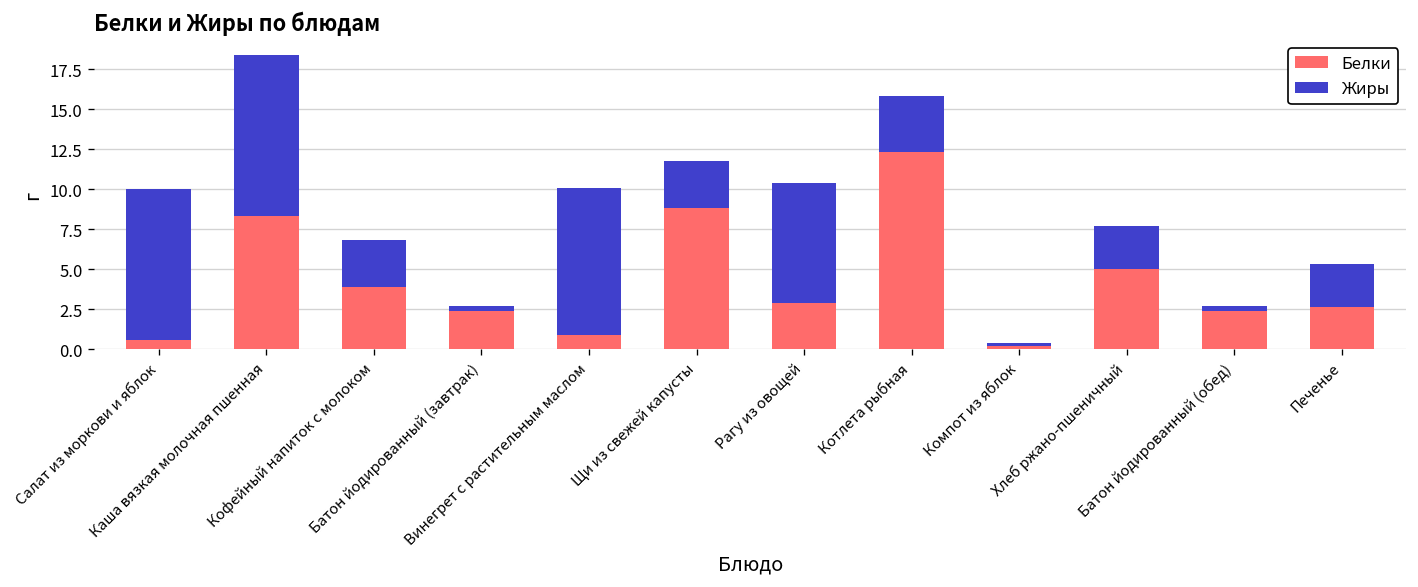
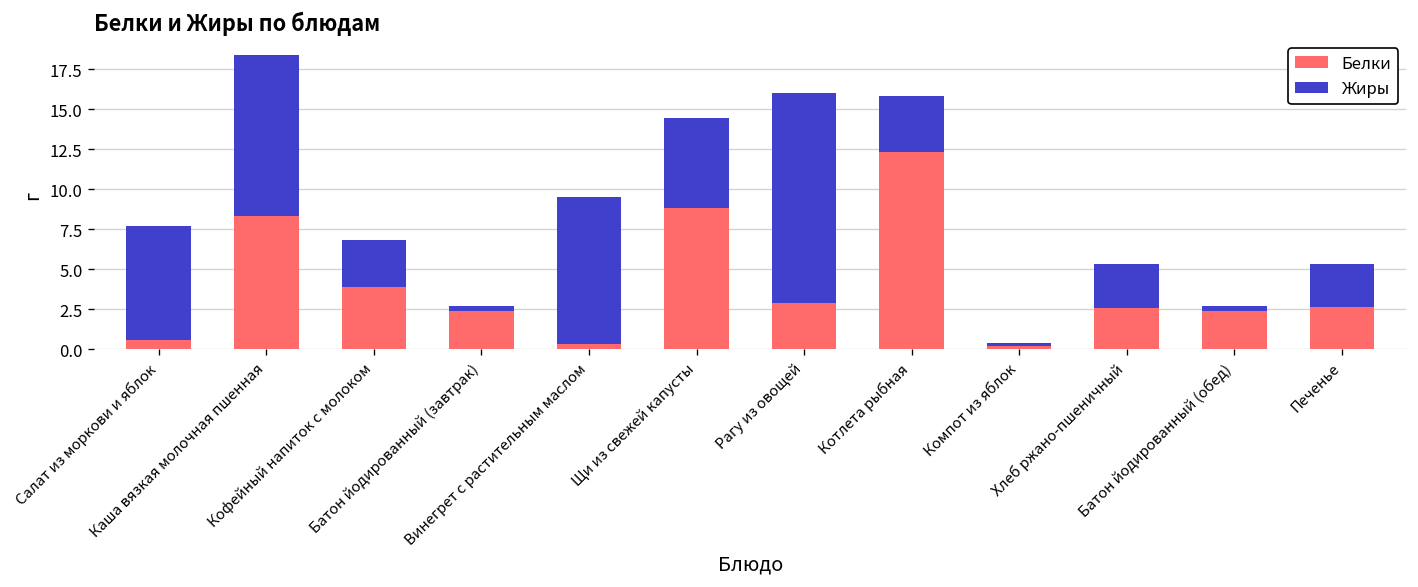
  {
    "Белки": {
      "Салат из моркови и яблок": 0.6,
      "Каша вязкая молочная пшенная": 8.3,
      "Кофейный напиток с молоком": 3.9,
      "Батон йодированный (завтрак)": 2.4,
-     "Винегрет с растительным маслом": 0.9,
+     "Винегрет с растительным маслом": 0.3,
      "Щи из свежей капусты": 8.8,
      "Рагу из овощей": 2.9,
      "Котлета рыбная": 12.3,
      "Компот из яблок": 0.2,
-     "Хлеб ржано-пшеничный": 5.0,
+     "Хлеб ржано-пшеничный": 2.6,
      "Батон йодированный (обед)": 2.4,
      "Печенье": 2.6
    },
    "Жиры": {
-     "Салат из моркови и яблок": 9.4,
+     "Салат из моркови и яблок": 7.1,
      "Каша вязкая молочная пшенная": 10.1,
      "Кофейный напиток с молоком": 2.9,
      "Батон йодированный (завтрак)": 0.3,
      "Винегрет с растительным маслом": 9.2,
-     "Щи из свежей капусты": 2.9,
-     "Рагу из овощей": 7.5,
+     "Щи из свежей капусты": 5.6,
+     "Рагу из овощей": 13.1,
      "Котлета рыбная": 3.5,
      "Компот из яблок": 0.2,
      "Хлеб ржано-пшеничный": 2.7,
      "Батон йодированный (обед)": 0.3,
      "Печенье": 2.7
    }
  }
